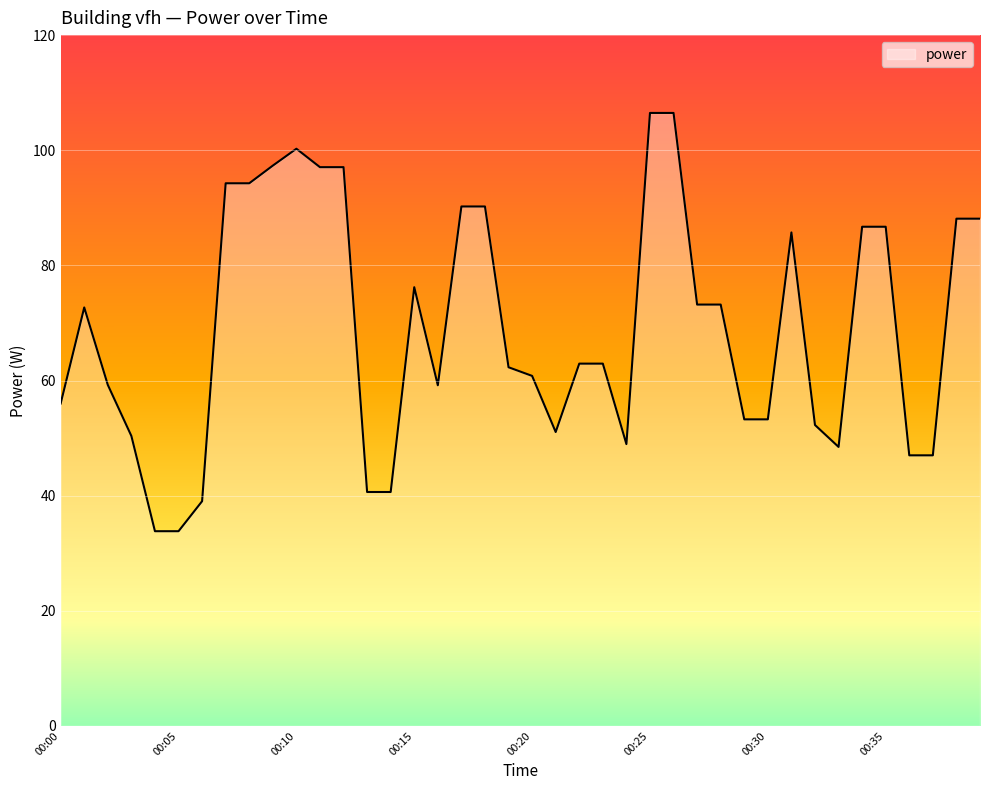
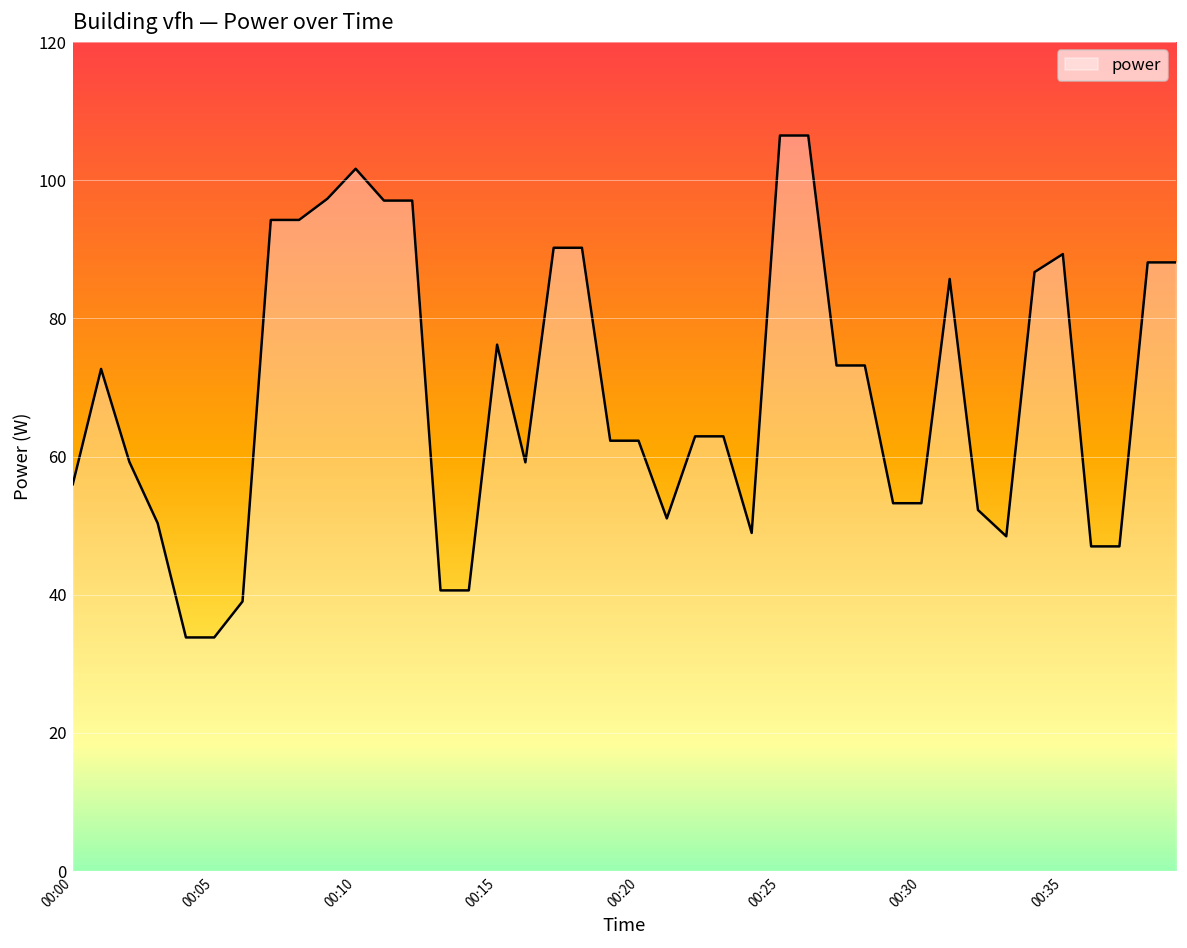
  {
    "00:00": 56,
    "00:05": 34,
-   "00:10": 100,
+   "00:10": 102,
    "00:15": 76,
-   "00:20": 61,
+   "00:20": 62,
    "00:25": 106,
    "00:30": 53,
-   "00:35": 87
+   "00:35": 89
  }
